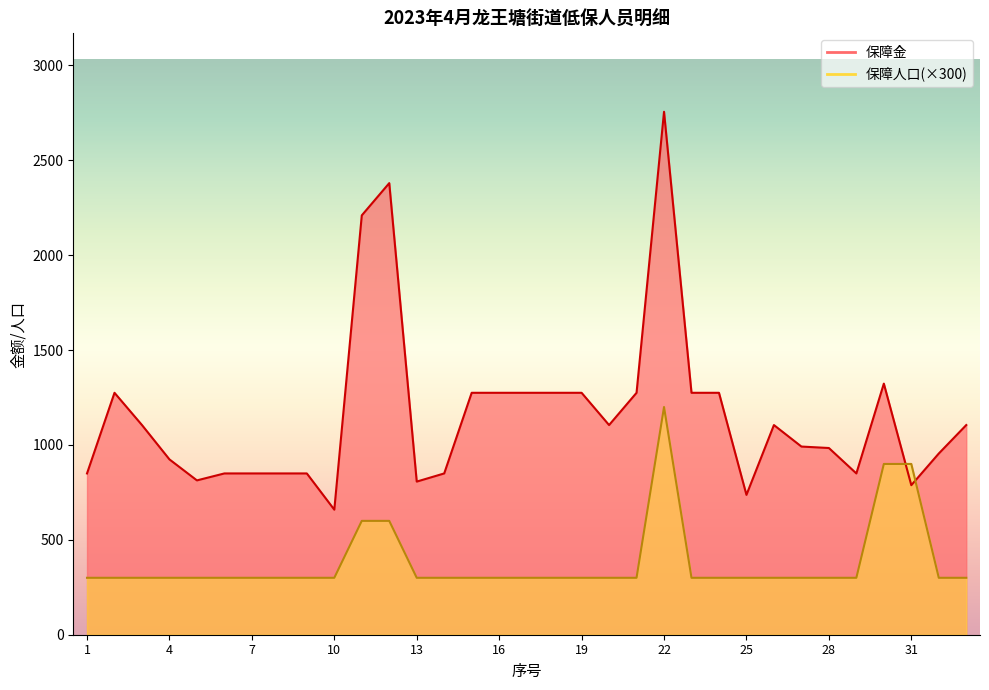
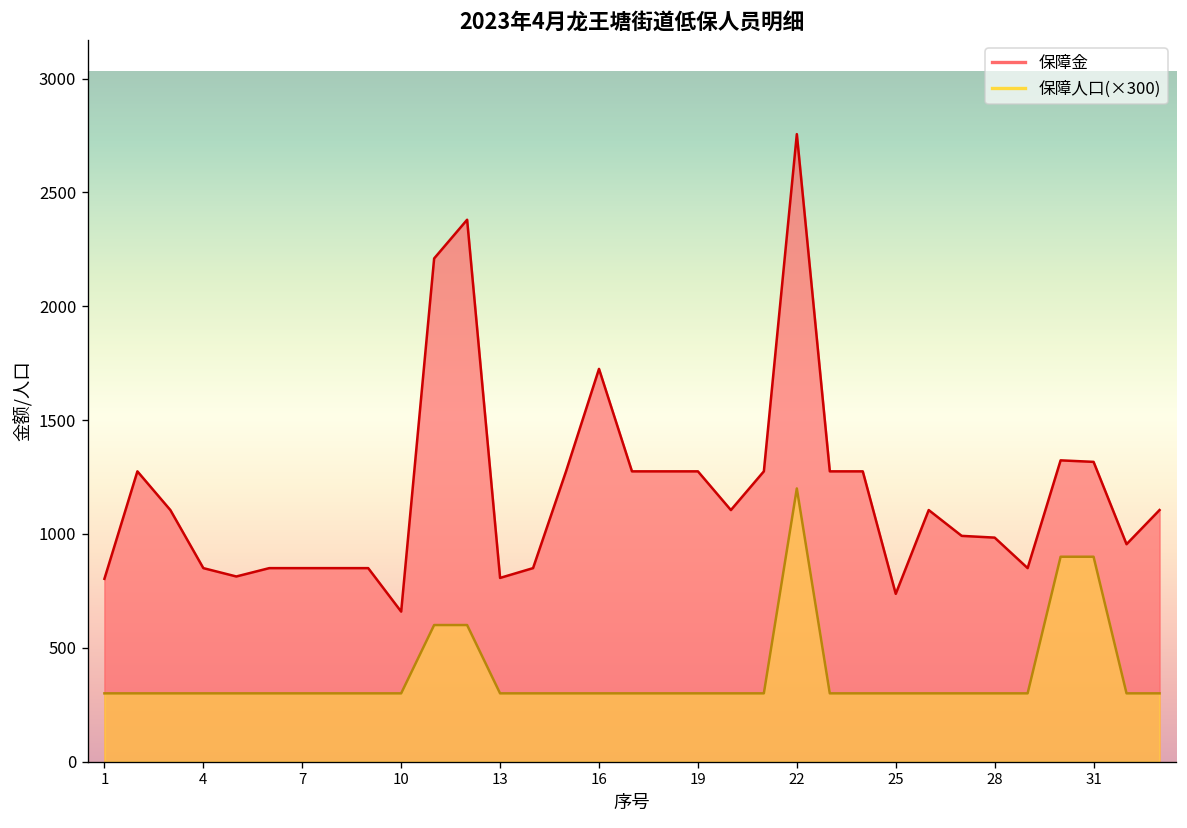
  {
    "保障金": {
-     "1": 850,
-     "4": 920,
+     "1": 800,
+     "4": 850,
      "7": 850,
      "10": 660,
      "13": 810,
-     "16": 1280,
+     "16": 1730,
      "19": 1280,
      "22": 2760,
      "25": 740,
      "28": 980,
-     "31": 790
+     "31": 1320
    },
    "保障人口(×300)": {
      "1": 300,
      "4": 300,
      "7": 300,
      "10": 300,
      "13": 300,
      "16": 300,
      "19": 300,
      "22": 1200,
      "25": 300,
      "28": 300,
      "31": 900
    }
  }
